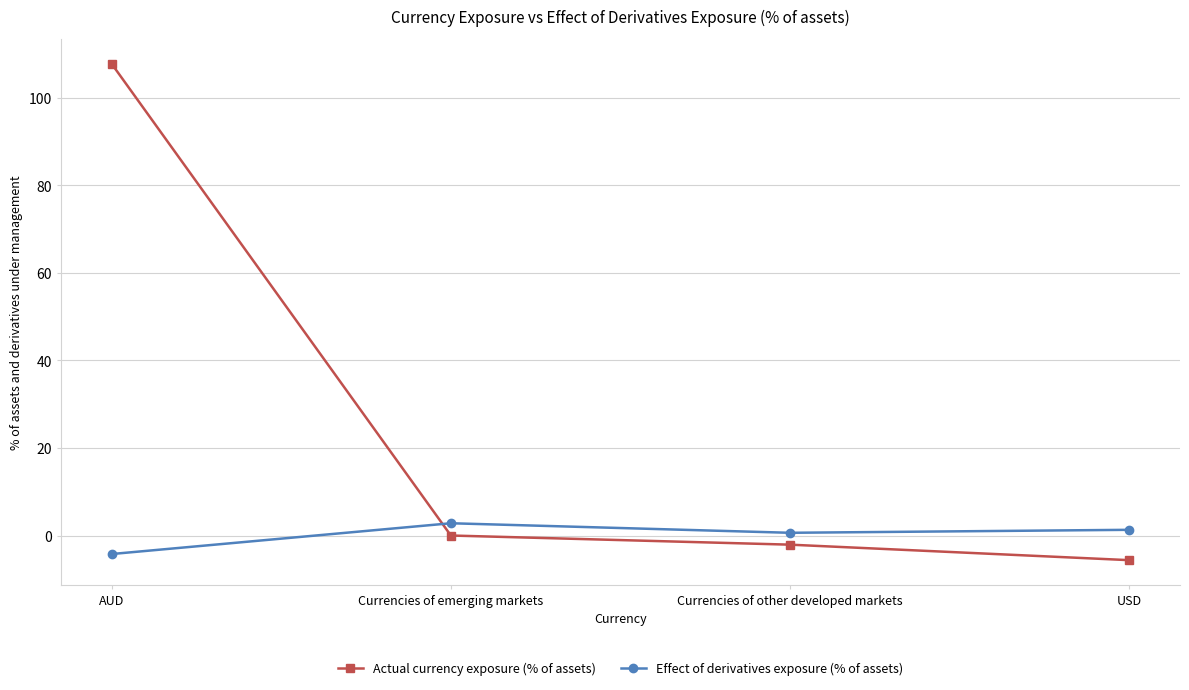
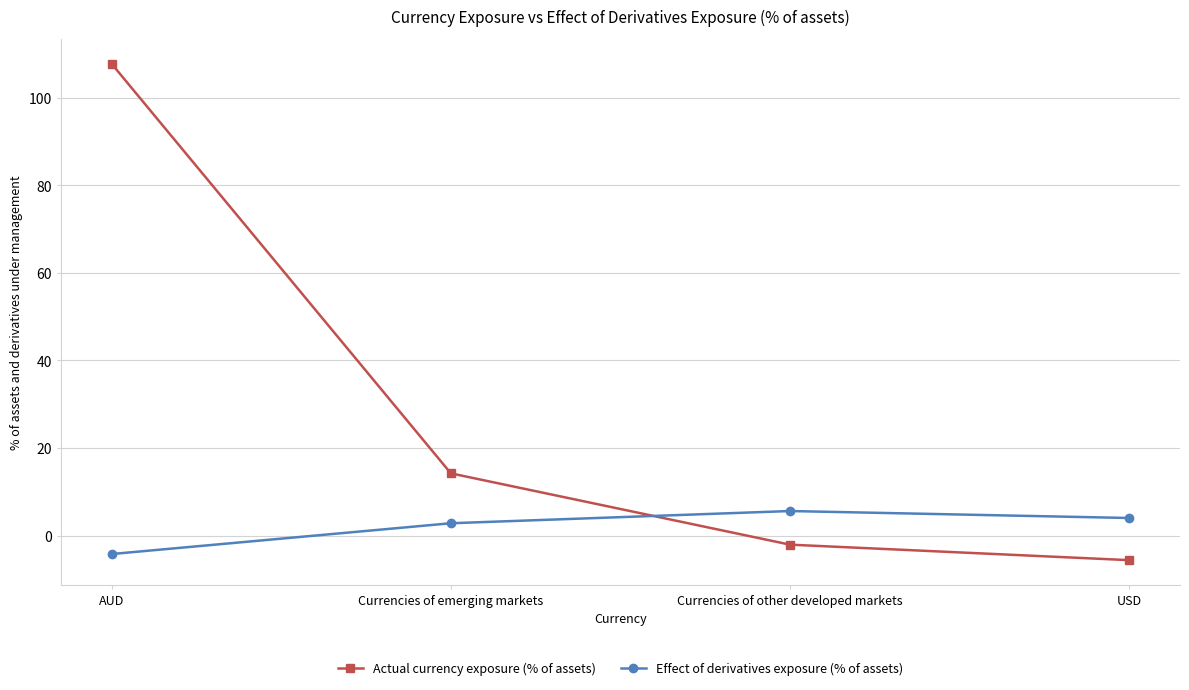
  {
    "Actual currency exposure (% of assets)": {
      "AUD": 108,
-     "Currencies of emerging markets": 0,
+     "Currencies of emerging markets": 14,
      "Currencies of other developed markets": -2,
      "USD": -6
    },
    "Effect of derivatives exposure (% of assets)": {
      "AUD": -4,
      "Currencies of emerging markets": 3,
-     "Currencies of other developed markets": 1,
-     "USD": 1
+     "Currencies of other developed markets": 6,
+     "USD": 4
    }
  }
